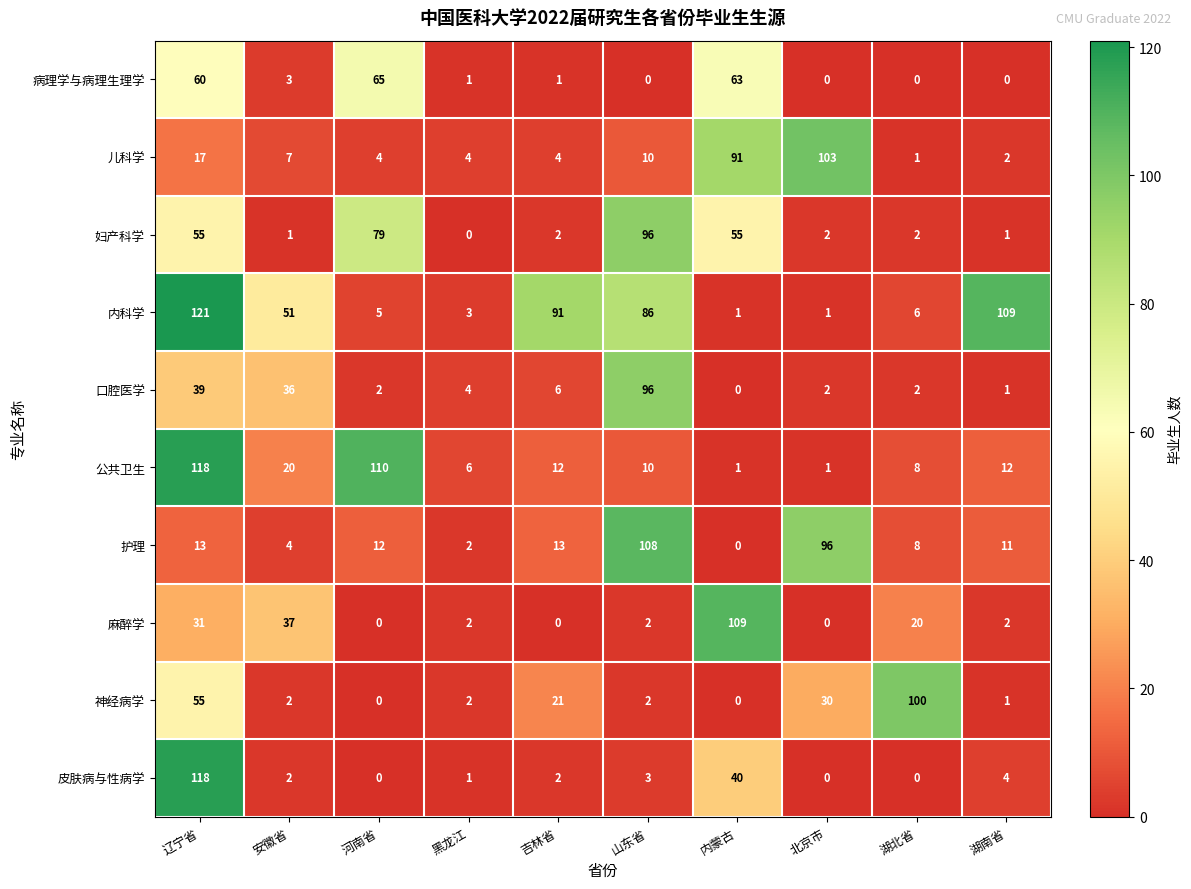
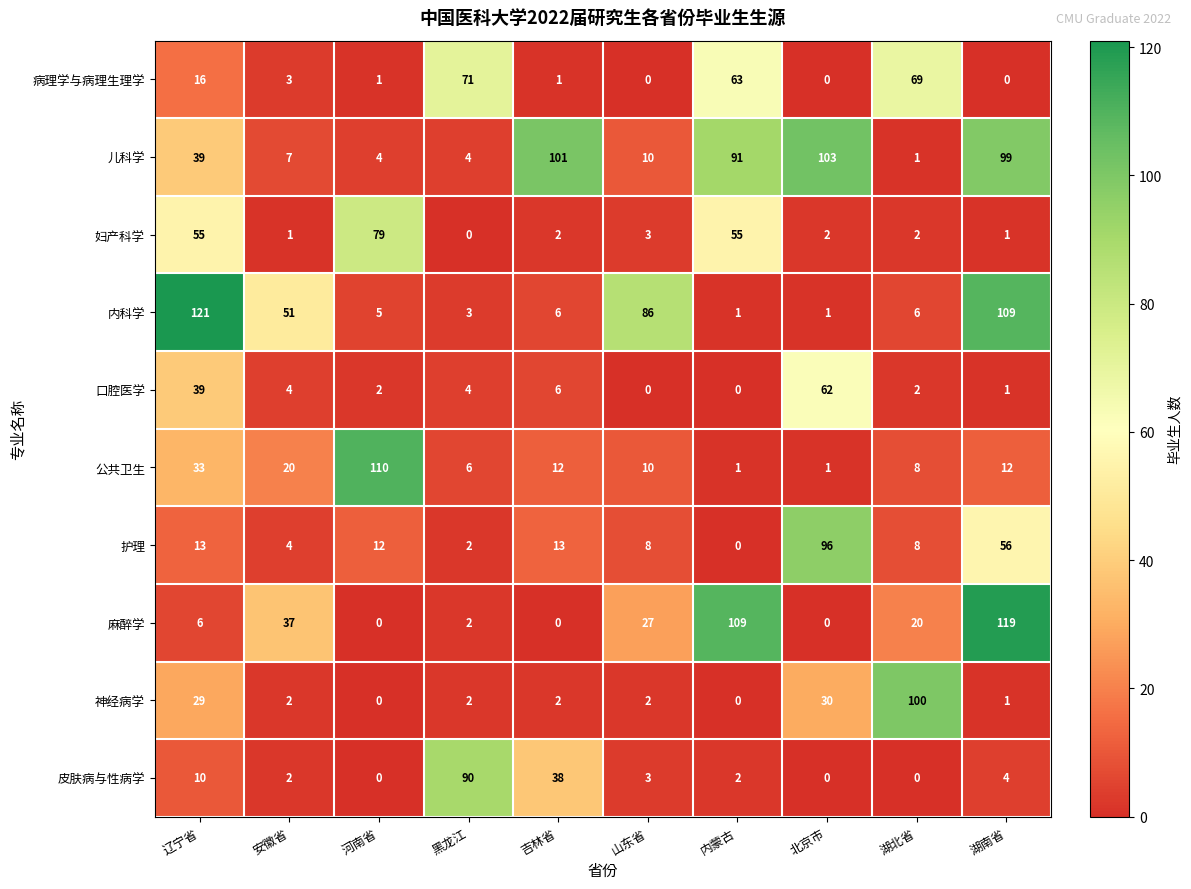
  {
    "病理学与病理生理学": {
-     "辽宁省": 60,
+     "辽宁省": 16,
      "安徽省": 3,
-     "河南省": 65,
-     "黑龙江": 1,
+     "河南省": 1,
+     "黑龙江": 71,
      "吉林省": 1,
      "山东省": 0,
      "内蒙古": 63,
      "北京市": 0,
-     "湖北省": 0,
+     "湖北省": 69,
      "湖南省": 0
    },
    "儿科学": {
-     "辽宁省": 17,
+     "辽宁省": 39,
      "安徽省": 7,
      "河南省": 4,
      "黑龙江": 4,
-     "吉林省": 4,
+     "吉林省": 101,
      "山东省": 10,
      "内蒙古": 91,
      "北京市": 103,
      "湖北省": 1,
-     "湖南省": 2
+     "湖南省": 99
    },
    "妇产科学": {
      "辽宁省": 55,
      "安徽省": 1,
      "河南省": 79,
      "黑龙江": 0,
      "吉林省": 2,
-     "山东省": 96,
+     "山东省": 3,
      "内蒙古": 55,
      "北京市": 2,
      "湖北省": 2,
      "湖南省": 1
    },
    "内科学": {
      "辽宁省": 121,
      "安徽省": 51,
      "河南省": 5,
      "黑龙江": 3,
-     "吉林省": 91,
+     "吉林省": 6,
      "山东省": 86,
      "内蒙古": 1,
      "北京市": 1,
      "湖北省": 6,
      "湖南省": 109
    },
    "口腔医学": {
      "辽宁省": 39,
-     "安徽省": 36,
+     "安徽省": 4,
      "河南省": 2,
      "黑龙江": 4,
      "吉林省": 6,
-     "山东省": 96,
+     "山东省": 0,
      "内蒙古": 0,
-     "北京市": 2,
+     "北京市": 62,
      "湖北省": 2,
      "湖南省": 1
    },
    "公共卫生": {
-     "辽宁省": 118,
+     "辽宁省": 33,
      "安徽省": 20,
      "河南省": 110,
      "黑龙江": 6,
      "吉林省": 12,
      "山东省": 10,
      "内蒙古": 1,
      "北京市": 1,
      "湖北省": 8,
      "湖南省": 12
    },
    "护理": {
      "辽宁省": 13,
      "安徽省": 4,
      "河南省": 12,
      "黑龙江": 2,
      "吉林省": 13,
-     "山东省": 108,
+     "山东省": 8,
      "内蒙古": 0,
      "北京市": 96,
      "湖北省": 8,
-     "湖南省": 11
+     "湖南省": 56
    },
    "麻醉学": {
-     "辽宁省": 31,
+     "辽宁省": 6,
      "安徽省": 37,
      "河南省": 0,
      "黑龙江": 2,
      "吉林省": 0,
-     "山东省": 2,
+     "山东省": 27,
      "内蒙古": 109,
      "北京市": 0,
      "湖北省": 20,
-     "湖南省": 2
+     "湖南省": 119
    },
    "神经病学": {
-     "辽宁省": 55,
+     "辽宁省": 29,
      "安徽省": 2,
      "河南省": 0,
      "黑龙江": 2,
-     "吉林省": 21,
+     "吉林省": 2,
      "山东省": 2,
      "内蒙古": 0,
      "北京市": 30,
      "湖北省": 100,
      "湖南省": 1
    },
    "皮肤病与性病学": {
-     "辽宁省": 118,
+     "辽宁省": 10,
      "安徽省": 2,
      "河南省": 0,
-     "黑龙江": 1,
-     "吉林省": 2,
+     "黑龙江": 90,
+     "吉林省": 38,
      "山东省": 3,
-     "内蒙古": 40,
+     "内蒙古": 2,
      "北京市": 0,
      "湖北省": 0,
      "湖南省": 4
    }
  }
